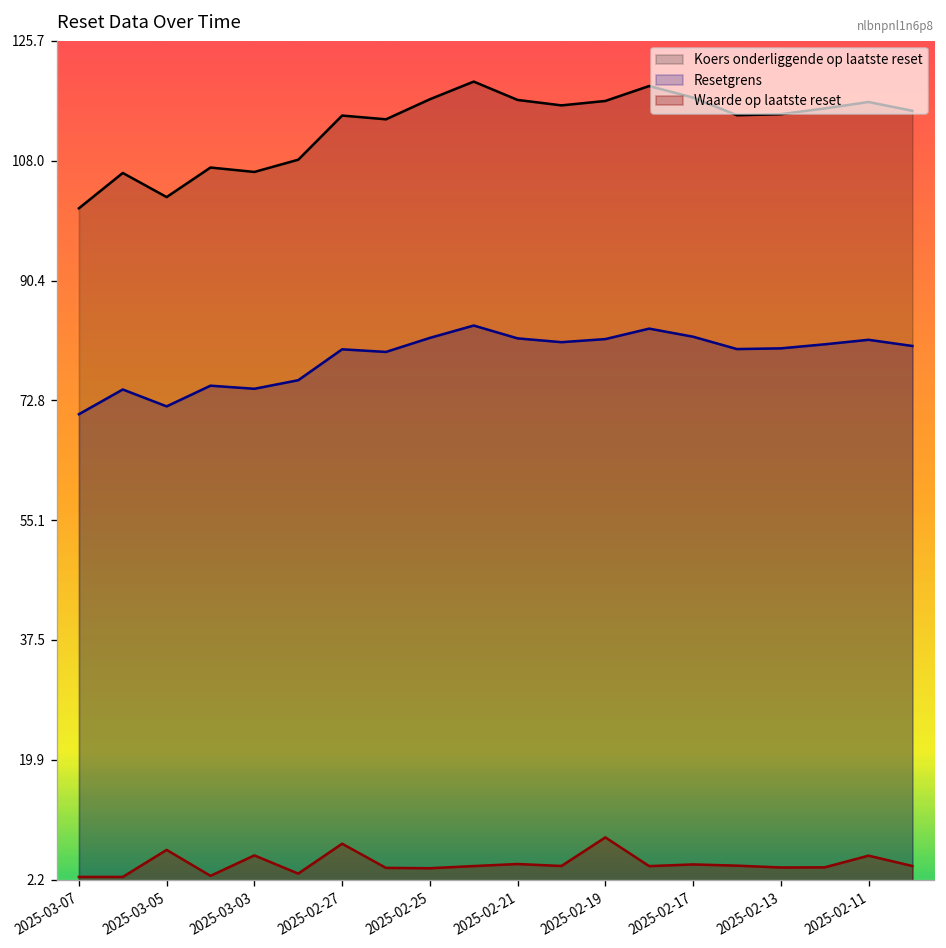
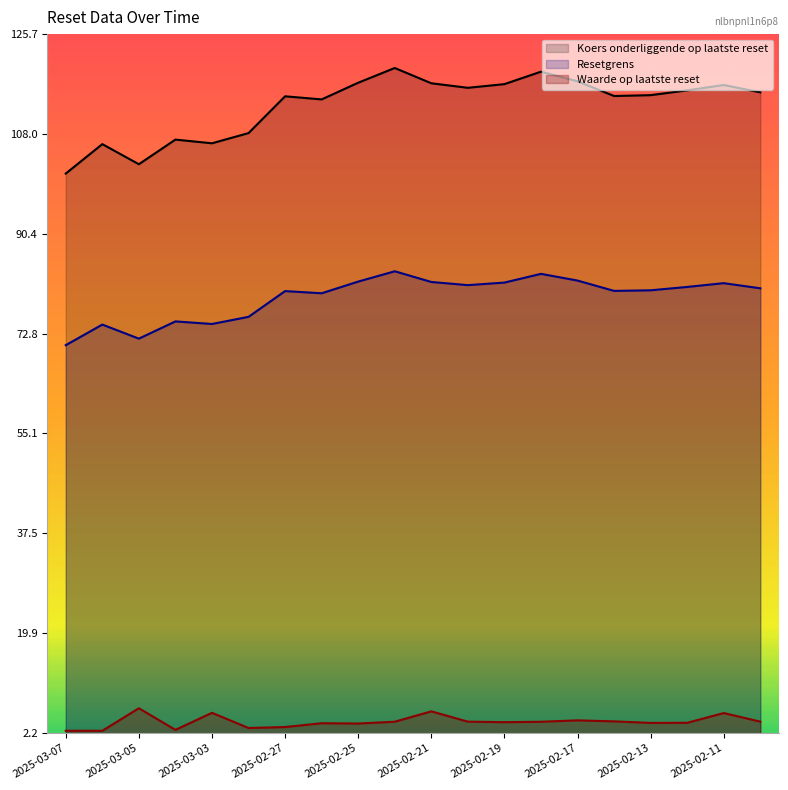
  {
    "Waarde op laatste reset": {
      "2025-03-07": 3,
      "2025-03-05": 7,
      "2025-03-03": 6,
-     "2025-02-27": 8,
+     "2025-02-27": 3,
      "2025-02-25": 4,
-     "2025-02-21": 5,
-     "2025-02-19": 8,
+     "2025-02-21": 6,
+     "2025-02-19": 4,
      "2025-02-17": 4,
      "2025-02-13": 4,
      "2025-02-11": 6
    }
  }
